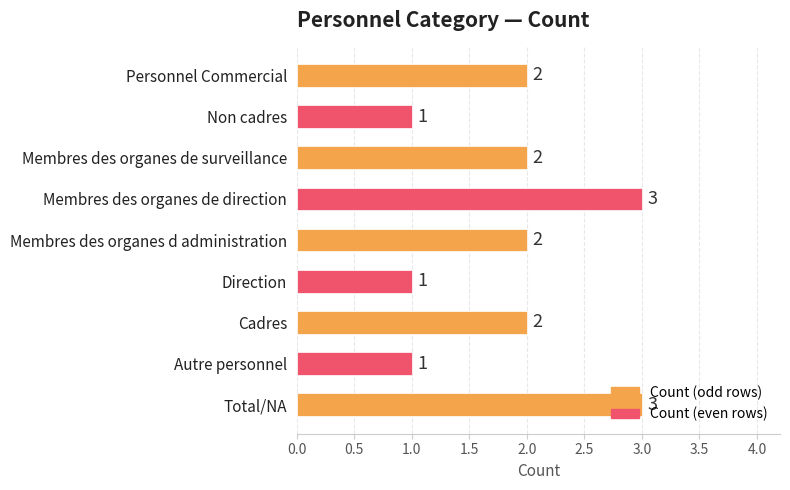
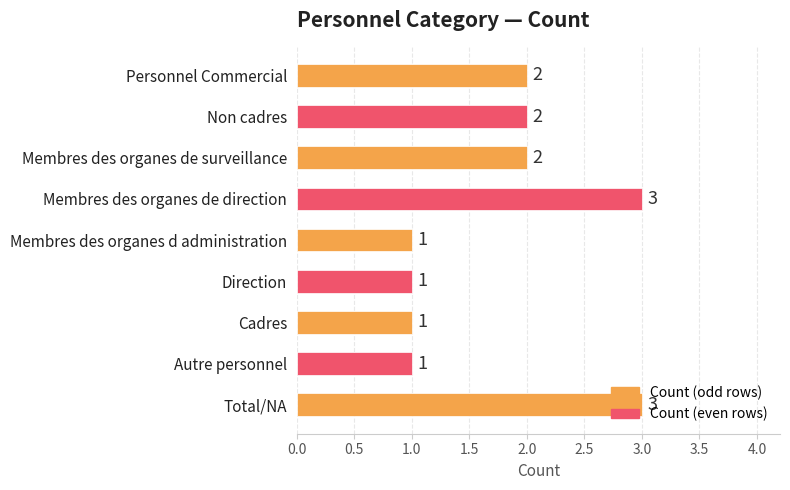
  {
    "Personnel Commercial": 2,
-   "Non cadres": 1,
+   "Non cadres": 2,
    "Membres des organes de surveillance": 2,
    "Membres des organes de direction": 3,
-   "Membres des organes d administration": 2,
+   "Membres des organes d administration": 1,
    "Direction": 1,
-   "Cadres": 2,
+   "Cadres": 1,
    "Autre personnel": 1,
    "Total/NA": 3
  }
